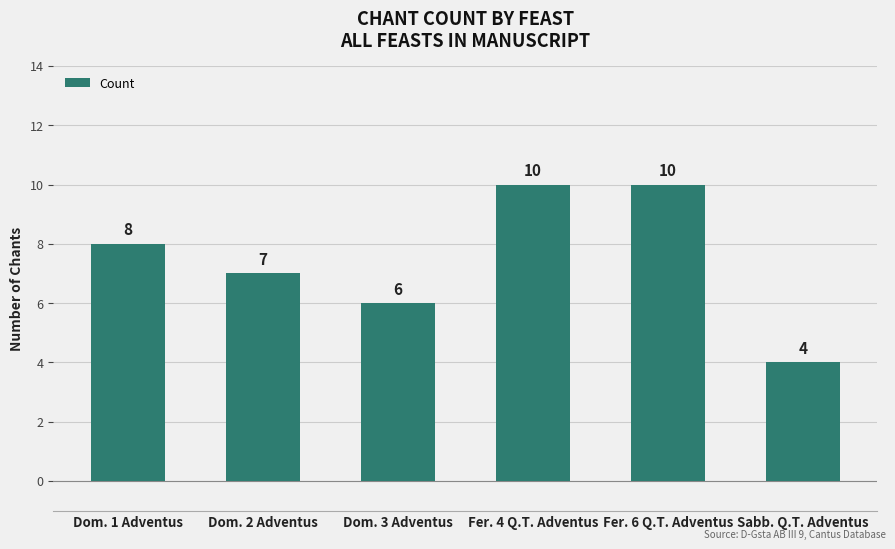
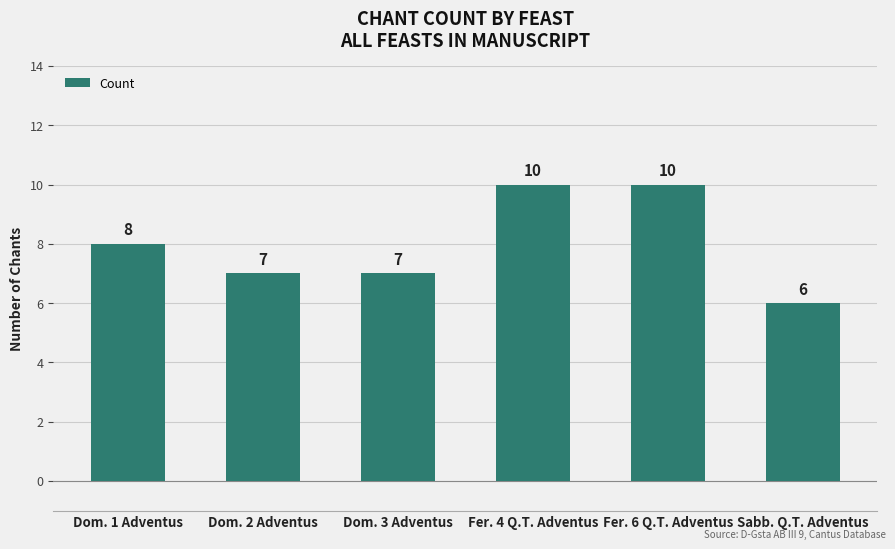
  {
    "Dom. 1 Adventus": 8,
    "Dom. 2 Adventus": 7,
-   "Dom. 3 Adventus": 6,
+   "Dom. 3 Adventus": 7,
    "Fer. 4 Q.T. Adventus": 10,
    "Fer. 6 Q.T. Adventus": 10,
-   "Sabb. Q.T. Adventus": 4
+   "Sabb. Q.T. Adventus": 6
  }
